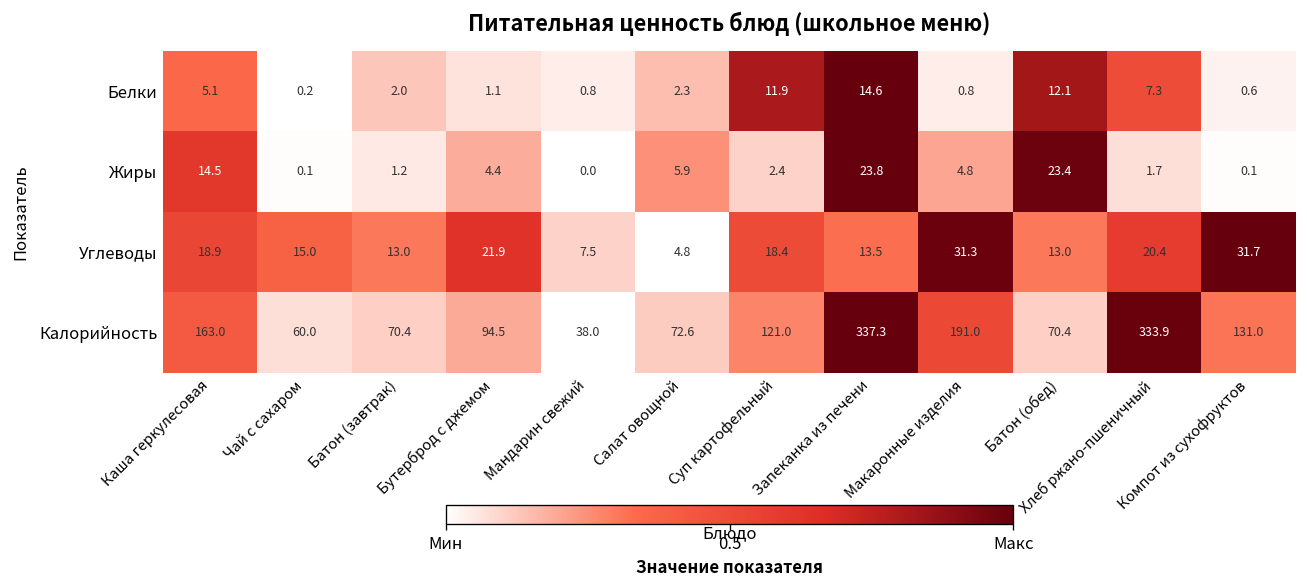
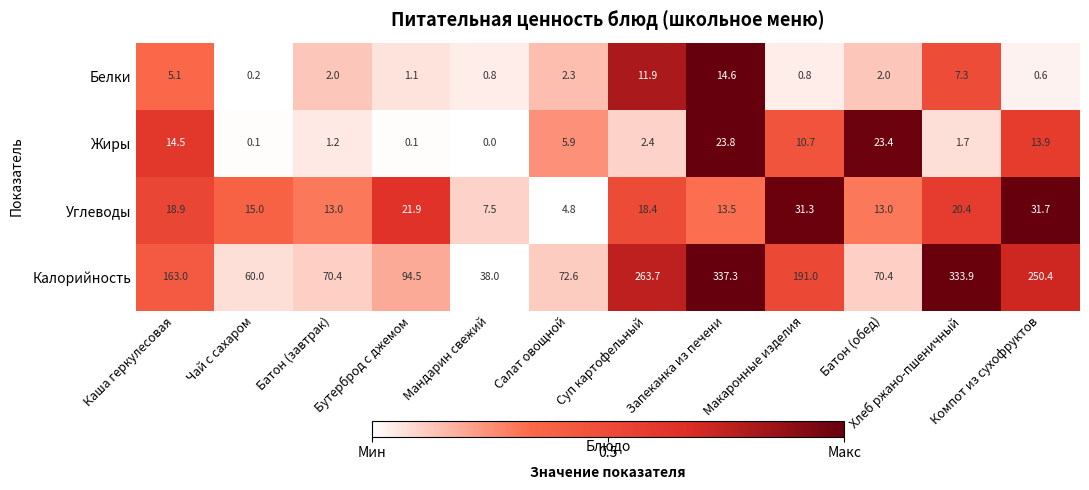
  {
    "Белки": {
      "Каша геркулесовая": 5.1,
      "Чай с сахаром": 0.2,
      "Батон (завтрак)": 2.0,
      "Бутерброд с джемом": 1.1,
      "Мандарин свежий": 0.8,
      "Салат овощной": 2.3,
      "Суп картофельный": 11.9,
      "Запеканка из печени": 14.6,
      "Макаронные изделия": 0.8,
-     "Батон (обед)": 12.1,
+     "Батон (обед)": 2.0,
      "Хлеб ржано-пшеничный": 7.3,
      "Компот из сухофруктов": 0.6
    },
    "Жиры": {
      "Каша геркулесовая": 14.5,
      "Чай с сахаром": 0.1,
      "Батон (завтрак)": 1.2,
-     "Бутерброд с джемом": 4.4,
+     "Бутерброд с джемом": 0.1,
      "Мандарин свежий": 0.0,
      "Салат овощной": 5.9,
      "Суп картофельный": 2.4,
      "Запеканка из печени": 23.8,
-     "Макаронные изделия": 4.8,
+     "Макаронные изделия": 10.7,
      "Батон (обед)": 23.4,
      "Хлеб ржано-пшеничный": 1.7,
-     "Компот из сухофруктов": 0.1
+     "Компот из сухофруктов": 13.9
    },
    "Углеводы": {
      "Каша геркулесовая": 18.9,
      "Чай с сахаром": 15.0,
      "Батон (завтрак)": 13.0,
      "Бутерброд с джемом": 21.9,
      "Мандарин свежий": 7.5,
      "Салат овощной": 4.8,
      "Суп картофельный": 18.4,
      "Запеканка из печени": 13.5,
      "Макаронные изделия": 31.3,
      "Батон (обед)": 13.0,
      "Хлеб ржано-пшеничный": 20.4,
      "Компот из сухофруктов": 31.7
    },
    "Калорийность": {
      "Каша геркулесовая": 163.0,
      "Чай с сахаром": 60.0,
      "Батон (завтрак)": 70.4,
      "Бутерброд с джемом": 94.5,
      "Мандарин свежий": 38.0,
      "Салат овощной": 72.6,
-     "Суп картофельный": 121.0,
+     "Суп картофельный": 263.7,
      "Запеканка из печени": 337.3,
      "Макаронные изделия": 191.0,
      "Батон (обед)": 70.4,
      "Хлеб ржано-пшеничный": 333.9,
-     "Компот из сухофруктов": 131.0
+     "Компот из сухофруктов": 250.4
    }
  }
